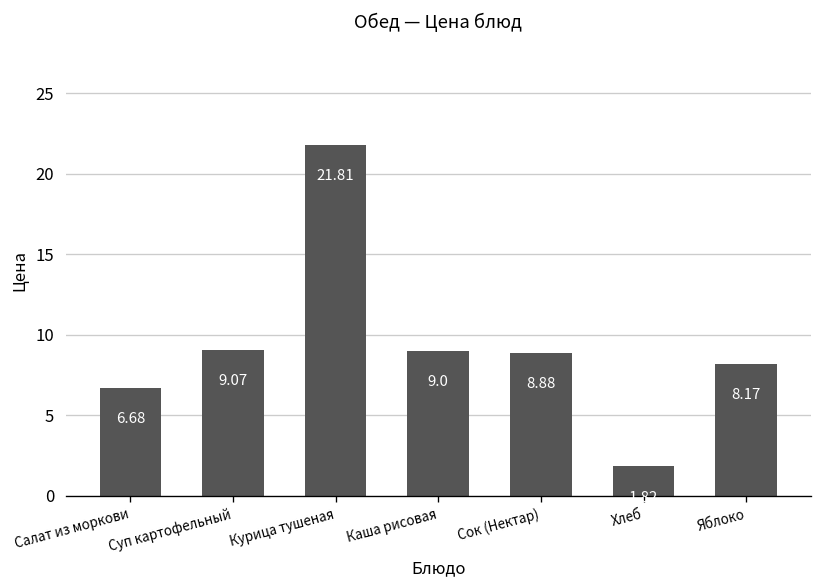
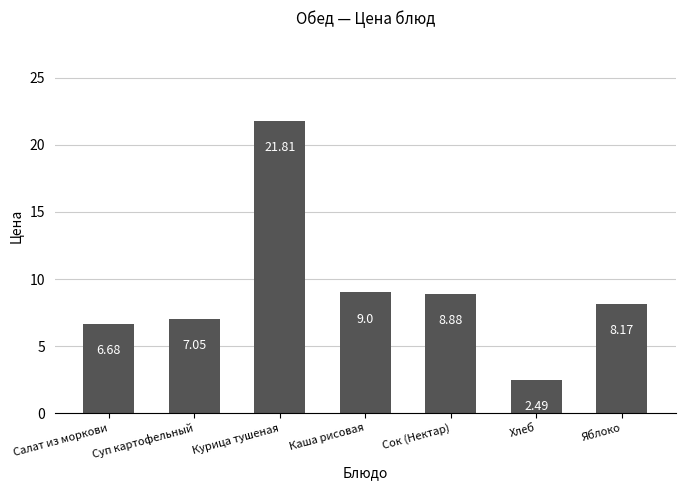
  {
    "Салат из моркови": 6.68,
-   "Суп картофельный": 9.07,
+   "Суп картофельный": 7.05,
    "Курица тушеная": 21.81,
    "Каша рисовая": 9.0,
    "Сок (Нектар)": 8.88,
-   "Хлеб": 1.8,
+   "Хлеб": 2.5,
    "Яблоко": 8.17
  }
